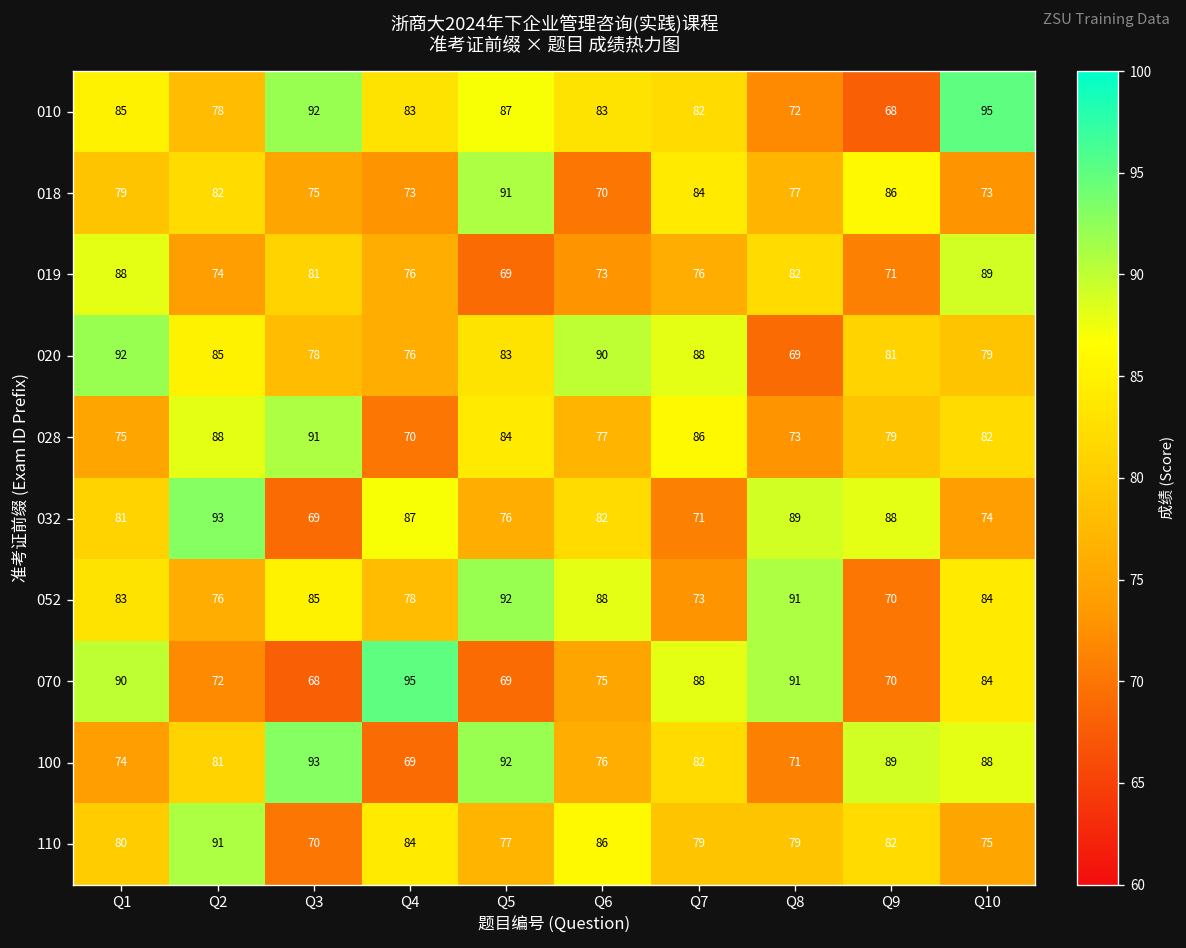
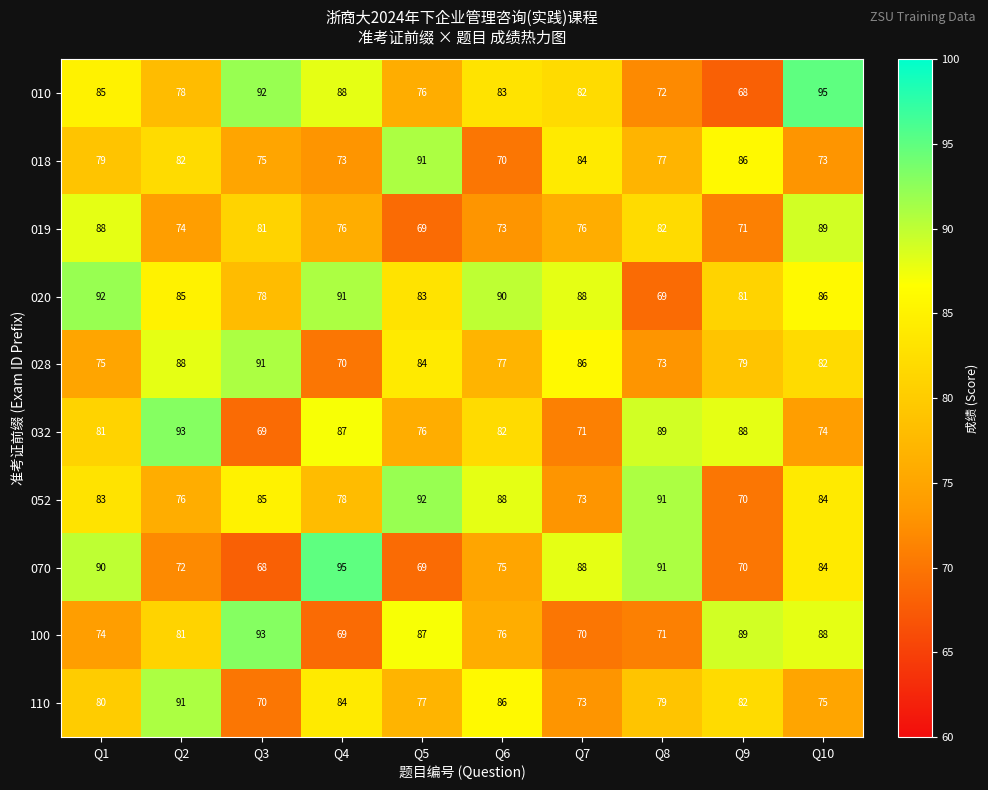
  {
    "010": {
      "Q1": 85,
      "Q2": 78,
      "Q3": 92,
-     "Q4": 83,
-     "Q5": 87,
+     "Q4": 88,
+     "Q5": 76,
      "Q6": 83,
      "Q7": 82,
      "Q8": 72,
      "Q9": 68,
      "Q10": 95
    },
    "018": {
      "Q1": 79,
      "Q2": 82,
      "Q3": 75,
      "Q4": 73,
      "Q5": 91,
      "Q6": 70,
      "Q7": 84,
      "Q8": 77,
      "Q9": 86,
      "Q10": 73
    },
    "019": {
      "Q1": 88,
      "Q2": 74,
      "Q3": 81,
      "Q4": 76,
      "Q5": 69,
      "Q6": 73,
      "Q7": 76,
      "Q8": 82,
      "Q9": 71,
      "Q10": 89
    },
    "020": {
      "Q1": 92,
      "Q2": 85,
      "Q3": 78,
-     "Q4": 76,
+     "Q4": 91,
      "Q5": 83,
      "Q6": 90,
      "Q7": 88,
      "Q8": 69,
      "Q9": 81,
-     "Q10": 79
+     "Q10": 86
    },
    "028": {
      "Q1": 75,
      "Q2": 88,
      "Q3": 91,
      "Q4": 70,
      "Q5": 84,
      "Q6": 77,
      "Q7": 86,
      "Q8": 73,
      "Q9": 79,
      "Q10": 82
    },
    "032": {
      "Q1": 81,
      "Q2": 93,
      "Q3": 69,
      "Q4": 87,
      "Q5": 76,
      "Q6": 82,
      "Q7": 71,
      "Q8": 89,
      "Q9": 88,
      "Q10": 74
    },
    "052": {
      "Q1": 83,
      "Q2": 76,
      "Q3": 85,
      "Q4": 78,
      "Q5": 92,
      "Q6": 88,
      "Q7": 73,
      "Q8": 91,
      "Q9": 70,
      "Q10": 84
    },
    "070": {
      "Q1": 90,
      "Q2": 72,
      "Q3": 68,
      "Q4": 95,
      "Q5": 69,
      "Q6": 75,
      "Q7": 88,
      "Q8": 91,
      "Q9": 70,
      "Q10": 84
    },
    "100": {
      "Q1": 74,
      "Q2": 81,
      "Q3": 93,
      "Q4": 69,
-     "Q5": 92,
+     "Q5": 87,
      "Q6": 76,
-     "Q7": 82,
+     "Q7": 70,
      "Q8": 71,
      "Q9": 89,
      "Q10": 88
    },
    "110": {
      "Q1": 80,
      "Q2": 91,
      "Q3": 70,
      "Q4": 84,
      "Q5": 77,
      "Q6": 86,
-     "Q7": 79,
+     "Q7": 73,
      "Q8": 79,
      "Q9": 82,
      "Q10": 75
    }
  }
